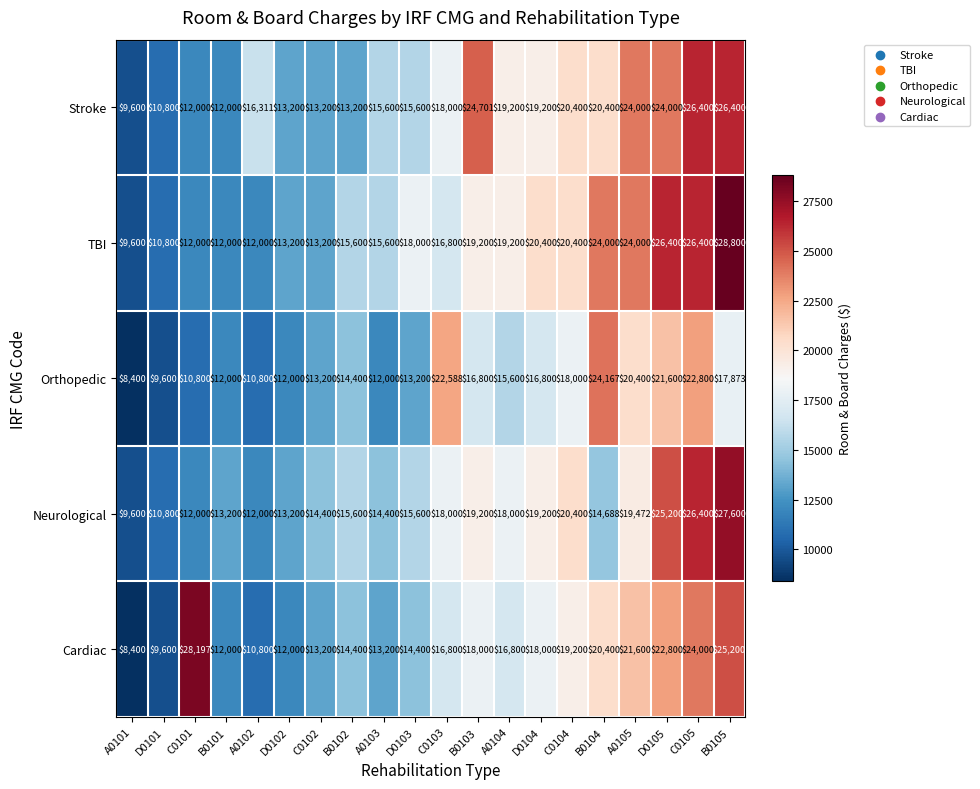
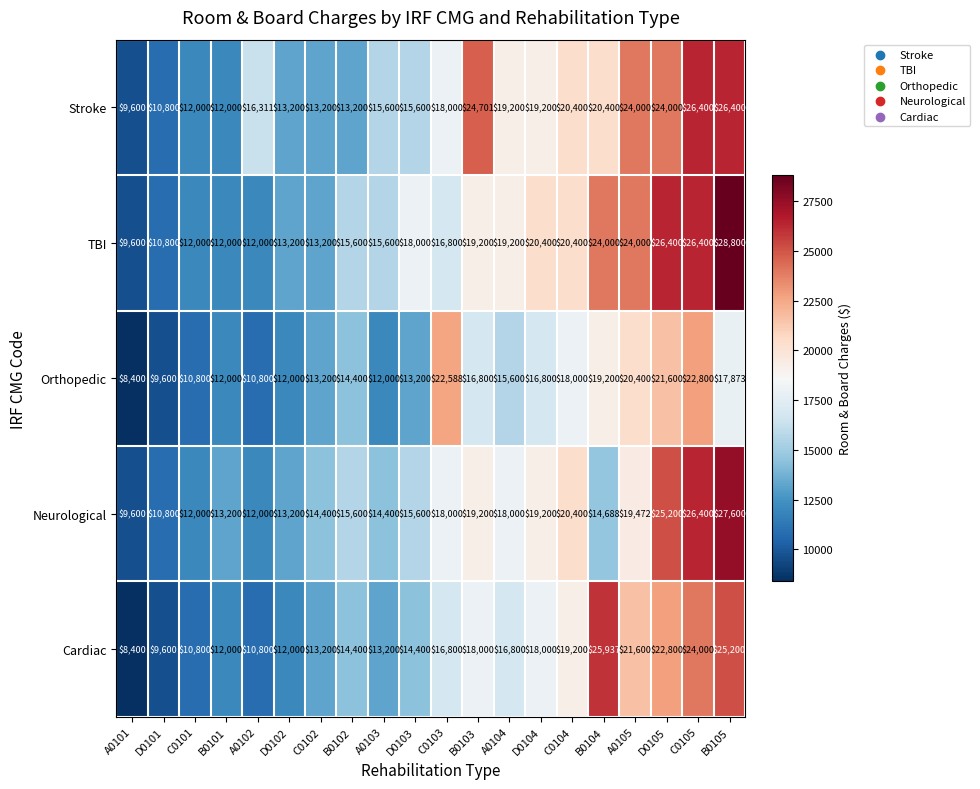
  {
    "Stroke": {
      "A0101": "$9,600",
      "D0101": "$10,800",
      "C0101": "$12,000",
      "B0101": "$12,000",
      "A0102": "$16,311",
      "D0102": "$13,200",
      "C0102": "$13,200",
      "B0102": "$13,200",
      "A0103": "$15,600",
      "D0103": "$15,600",
      "C0103": "$18,000",
      "B0103": "$24,701",
      "A0104": "$19,200",
      "D0104": "$19,200",
      "C0104": "$20,400",
      "B0104": "$20,400",
      "A0105": "$24,000",
      "D0105": "$24,000",
      "C0105": "$26,400",
      "B0105": "$26,400"
    },
    "TBI": {
      "A0101": "$9,600",
      "D0101": "$10,800",
      "C0101": "$12,000",
      "B0101": "$12,000",
      "A0102": "$12,000",
      "D0102": "$13,200",
      "C0102": "$13,200",
      "B0102": "$15,600",
      "A0103": "$15,600",
      "D0103": "$18,000",
      "C0103": "$16,800",
      "B0103": "$19,200",
      "A0104": "$19,200",
      "D0104": "$20,400",
      "C0104": "$20,400",
      "B0104": "$24,000",
      "A0105": "$24,000",
      "D0105": "$26,400",
      "C0105": "$26,400",
      "B0105": "$28,800"
    },
    "Orthopedic": {
      "A0101": "$8,400",
      "D0101": "$9,600",
      "C0101": "$10,800",
      "B0101": "$12,000",
      "A0102": "$10,800",
      "D0102": "$12,000",
      "C0102": "$13,200",
      "B0102": "$14,400",
      "A0103": "$12,000",
      "D0103": "$13,200",
      "C0103": "$22,588",
      "B0103": "$16,800",
      "A0104": "$15,600",
      "D0104": "$16,800",
      "C0104": "$18,000",
-     "B0104": "$24,167",
+     "B0104": "$19,200",
      "A0105": "$20,400",
      "D0105": "$21,600",
      "C0105": "$22,800",
      "B0105": "$17,873"
    },
    "Neurological": {
      "A0101": "$9,600",
      "D0101": "$10,800",
      "C0101": "$12,000",
      "B0101": "$13,200",
      "A0102": "$12,000",
      "D0102": "$13,200",
      "C0102": "$14,400",
      "B0102": "$15,600",
      "A0103": "$14,400",
      "D0103": "$15,600",
      "C0103": "$18,000",
      "B0103": "$19,200",
      "A0104": "$18,000",
      "D0104": "$19,200",
      "C0104": "$20,400",
      "B0104": "$14,688",
      "A0105": "$19,472",
      "D0105": "$25,200",
      "C0105": "$26,400",
      "B0105": "$27,600"
    },
    "Cardiac": {
      "A0101": "$8,400",
      "D0101": "$9,600",
-     "C0101": "$28,197",
+     "C0101": "$10,800",
      "B0101": "$12,000",
      "A0102": "$10,800",
      "D0102": "$12,000",
      "C0102": "$13,200",
      "B0102": "$14,400",
      "A0103": "$13,200",
      "D0103": "$14,400",
      "C0103": "$16,800",
      "B0103": "$18,000",
      "A0104": "$16,800",
      "D0104": "$18,000",
      "C0104": "$19,200",
-     "B0104": "$20,400",
+     "B0104": "$25,937",
      "A0105": "$21,600",
      "D0105": "$22,800",
      "C0105": "$24,000",
      "B0105": "$25,200"
    }
  }
